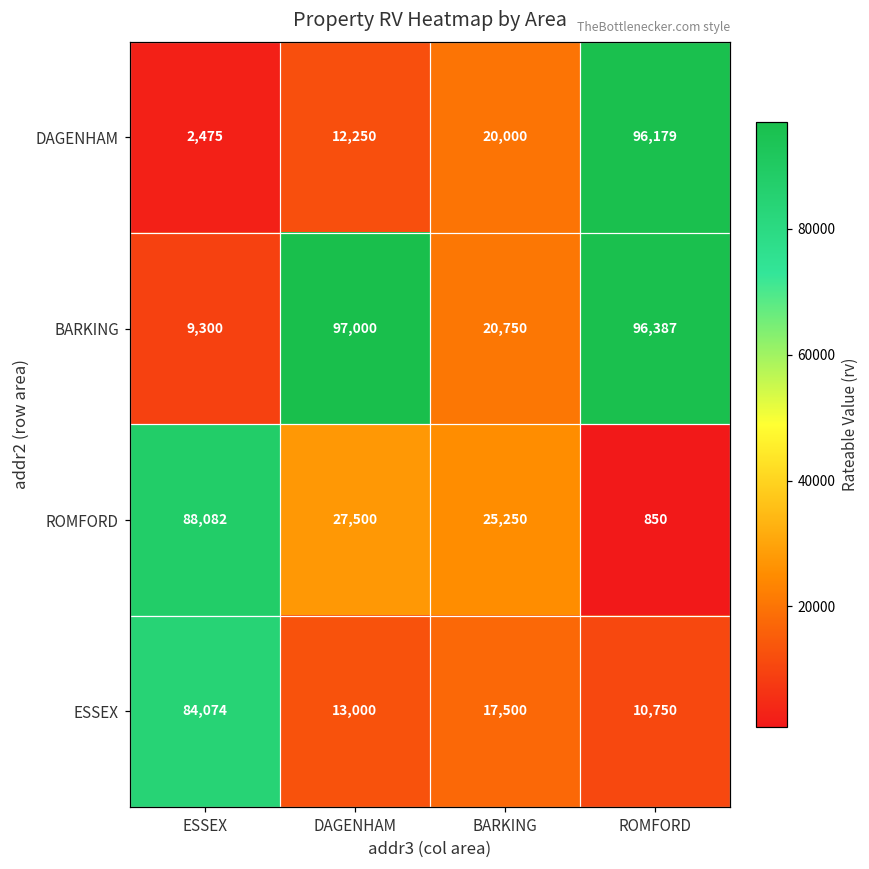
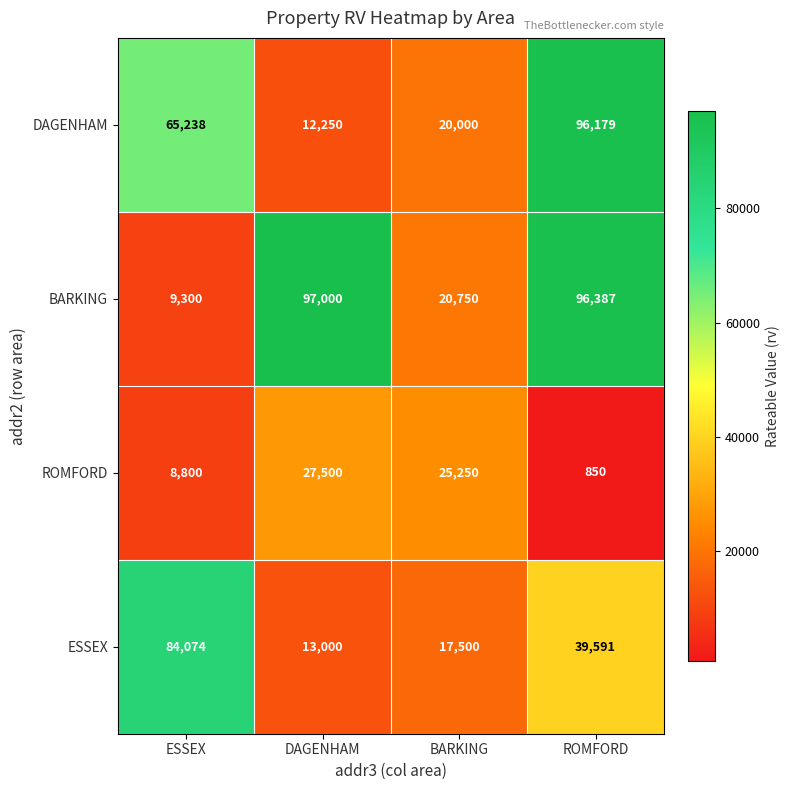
  {
    "DAGENHAM": {
-     "ESSEX": "2,475",
+     "ESSEX": "65,238",
      "DAGENHAM": "12,250",
      "BARKING": "20,000",
      "ROMFORD": "96,179"
    },
    "BARKING": {
      "ESSEX": "9,300",
      "DAGENHAM": "97,000",
      "BARKING": "20,750",
      "ROMFORD": "96,387"
    },
    "ROMFORD": {
-     "ESSEX": "88,082",
+     "ESSEX": "8,800",
      "DAGENHAM": "27,500",
      "BARKING": "25,250",
      "ROMFORD": "850"
    },
    "ESSEX": {
      "ESSEX": "84,074",
      "DAGENHAM": "13,000",
      "BARKING": "17,500",
-     "ROMFORD": "10,750"
+     "ROMFORD": "39,591"
    }
  }
